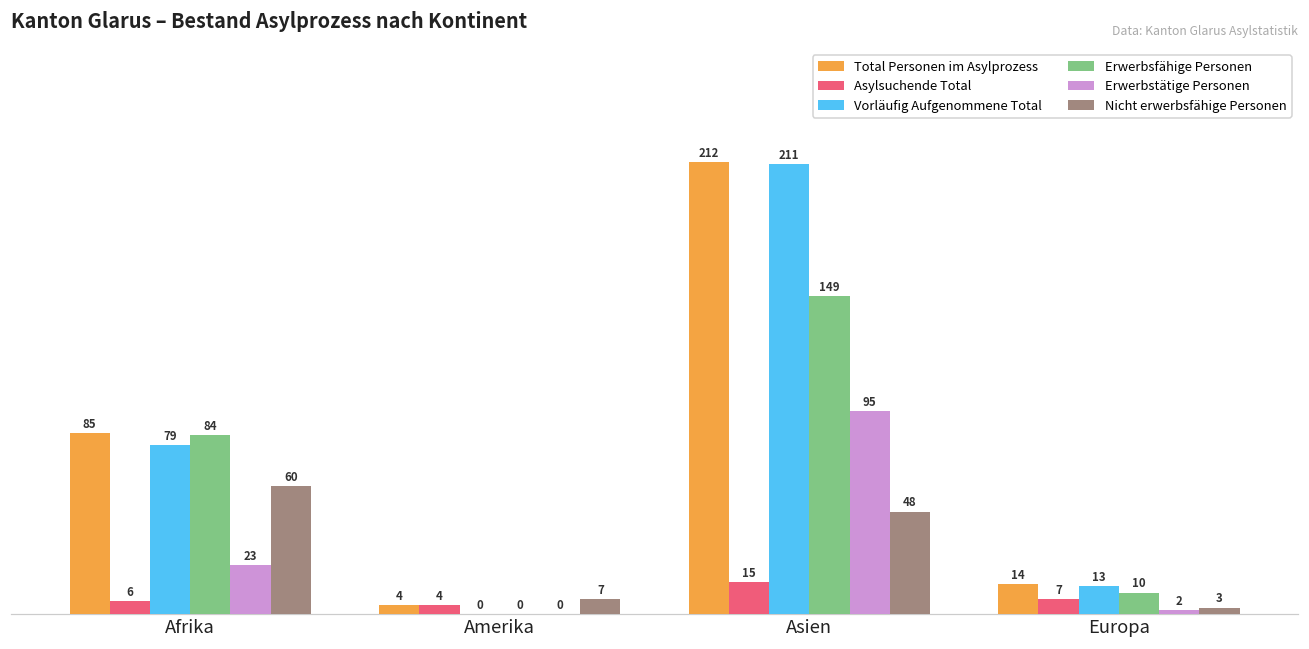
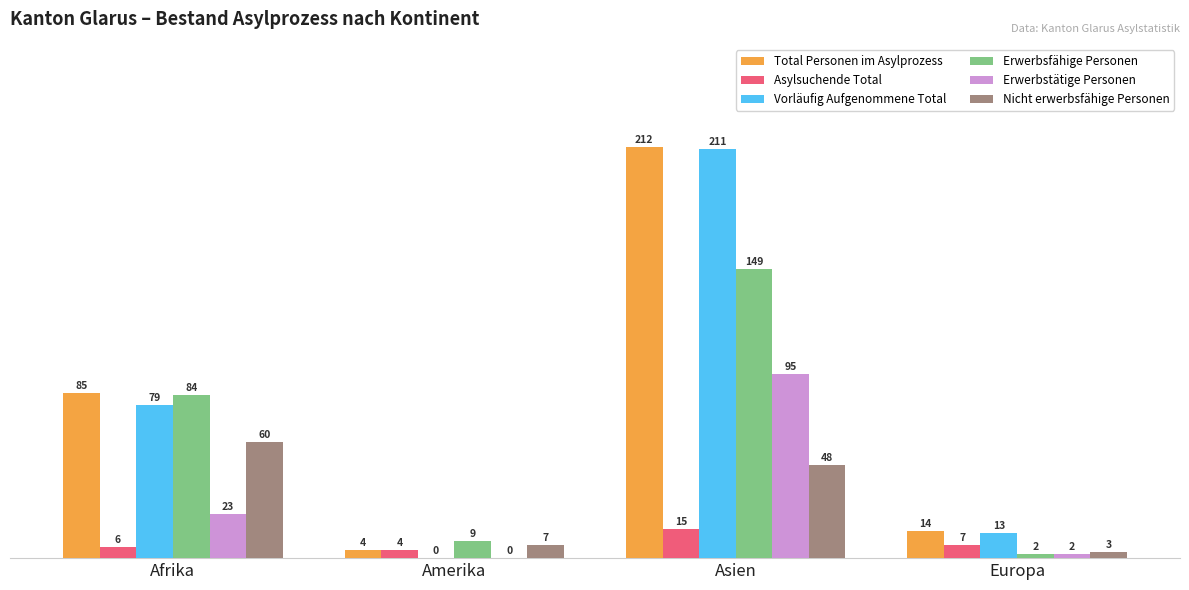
  {
    "Total Personen im Asylprozess": {
      "Afrika": 85,
      "Amerika": 4,
      "Asien": 212,
      "Europa": 14
    },
    "Asylsuchende Total": {
      "Afrika": 6,
      "Amerika": 4,
      "Asien": 15,
      "Europa": 7
    },
    "Vorläufig Aufgenommene Total": {
      "Afrika": 79,
      "Amerika": 0,
      "Asien": 211,
      "Europa": 13
    },
    "Erwerbsfähige Personen": {
      "Afrika": 84,
-     "Amerika": 0,
+     "Amerika": 9,
      "Asien": 149,
-     "Europa": 10
+     "Europa": 2
    },
    "Erwerbstätige Personen": {
      "Afrika": 23,
      "Amerika": 0,
      "Asien": 95,
      "Europa": 2
    },
    "Nicht erwerbsfähige Personen": {
      "Afrika": 60,
      "Amerika": 7,
      "Asien": 48,
      "Europa": 3
    }
  }
